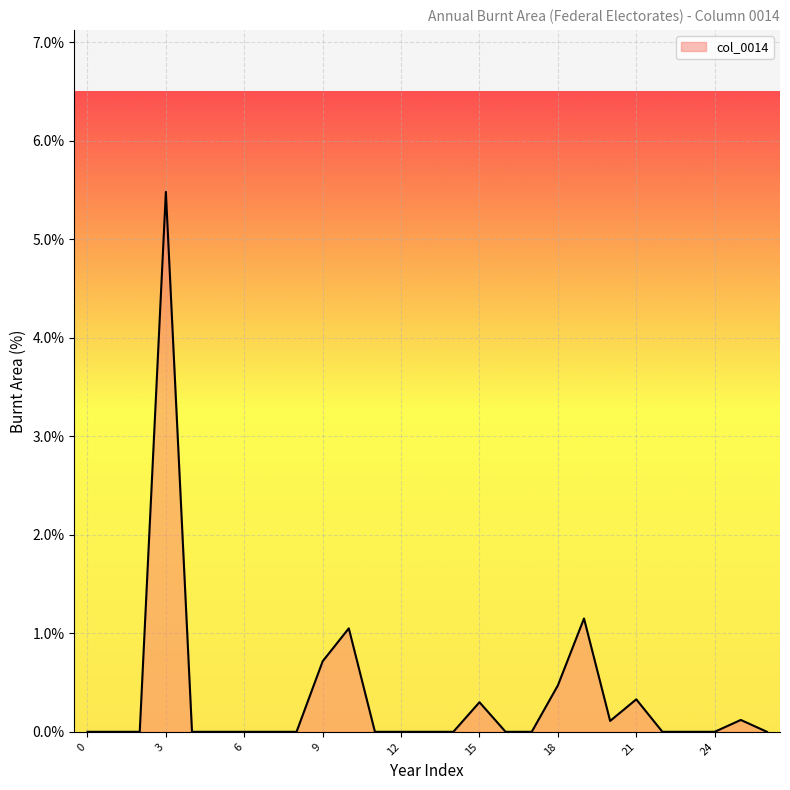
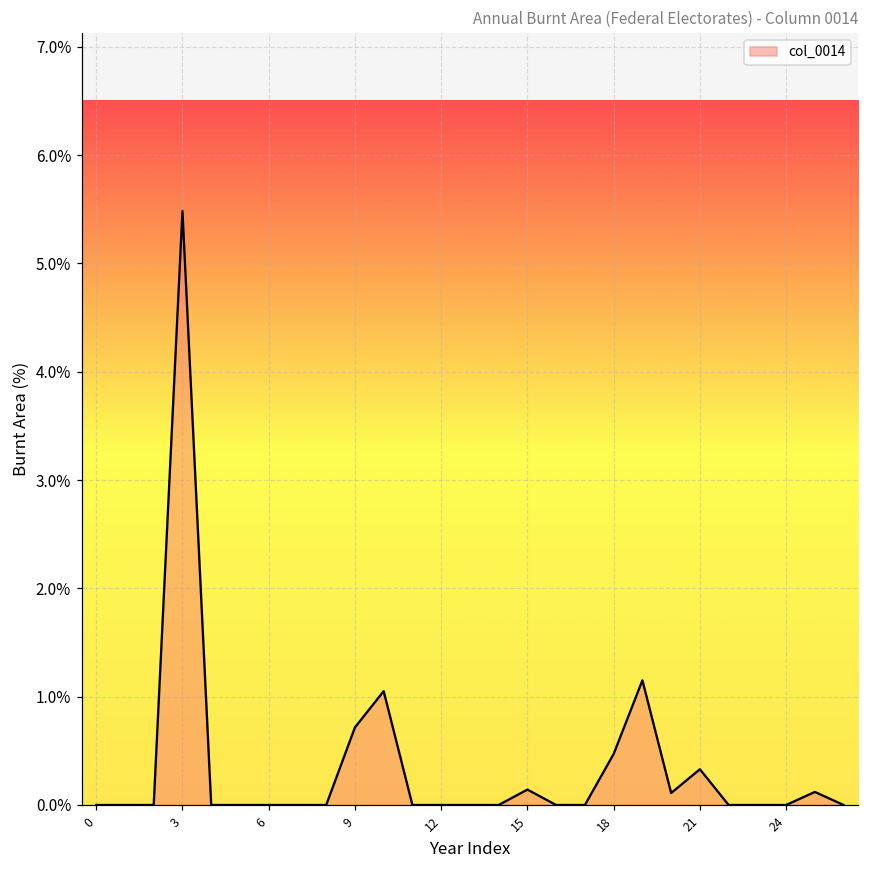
  {
    "0": "0.0%",
    "3": "5.5%",
    "6": "0.0%",
    "9": "0.7%",
    "12": "0.0%",
-   "15": "0.3%",
+   "15": "0.1%",
    "18": "0.5%",
    "21": "0.3%",
    "24": "0.0%"
  }
